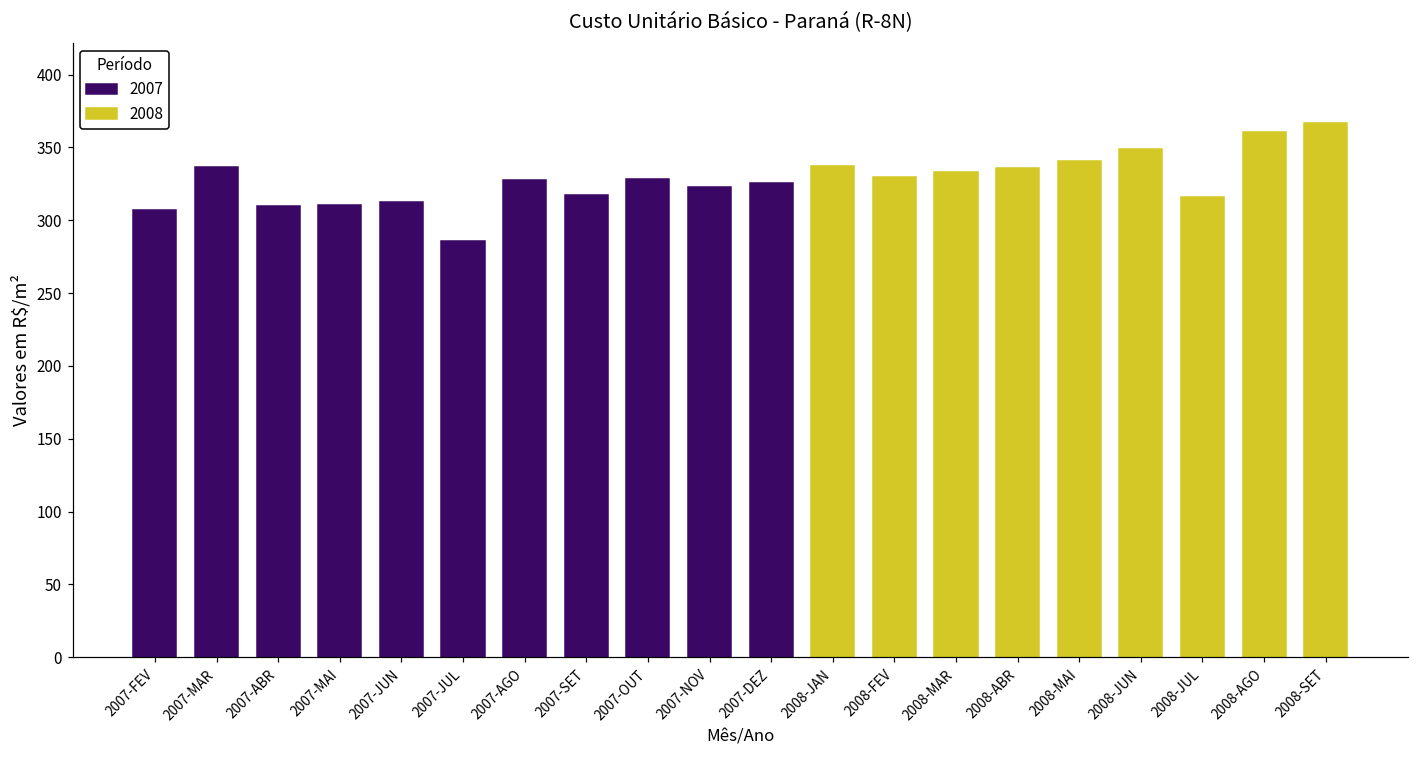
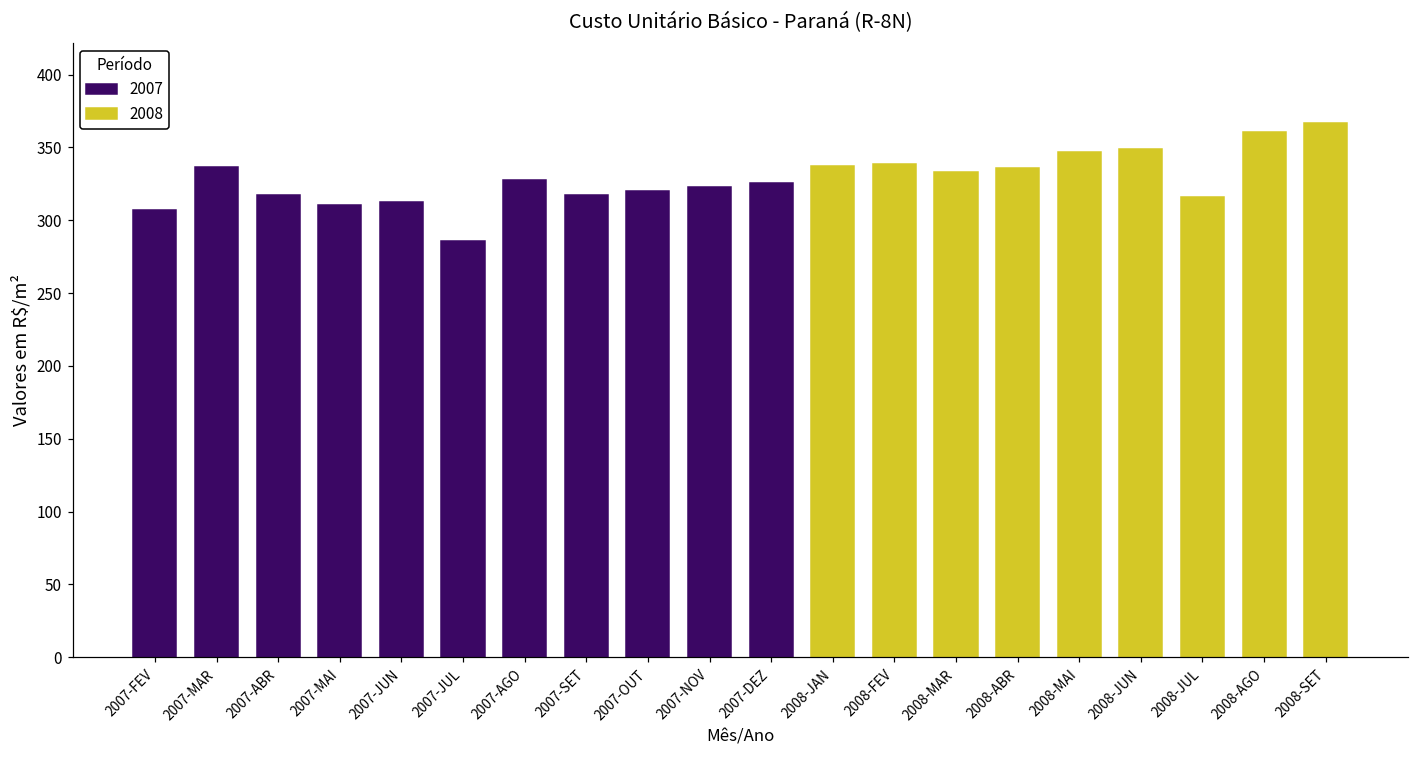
  {
    "2007": {
      "2007-FEV": 307,
      "2007-MAR": 337,
-     "2007-ABR": 310,
+     "2007-ABR": 318,
      "2007-MAI": 311,
      "2007-JUN": 313,
      "2007-JUL": 286,
      "2007-AGO": 327,
      "2007-SET": 317,
-     "2007-OUT": 329,
+     "2007-OUT": 320,
      "2007-NOV": 323,
      "2007-DEZ": 325
    },
    "2008": {
      "2008-JAN": 337,
-     "2008-FEV": 330,
+     "2008-FEV": 338,
      "2008-MAR": 333,
      "2008-ABR": 336,
-     "2008-MAI": 341,
+     "2008-MAI": 347,
      "2008-JUN": 349,
      "2008-JUL": 316,
      "2008-AGO": 361,
      "2008-SET": 367
    }
  }
